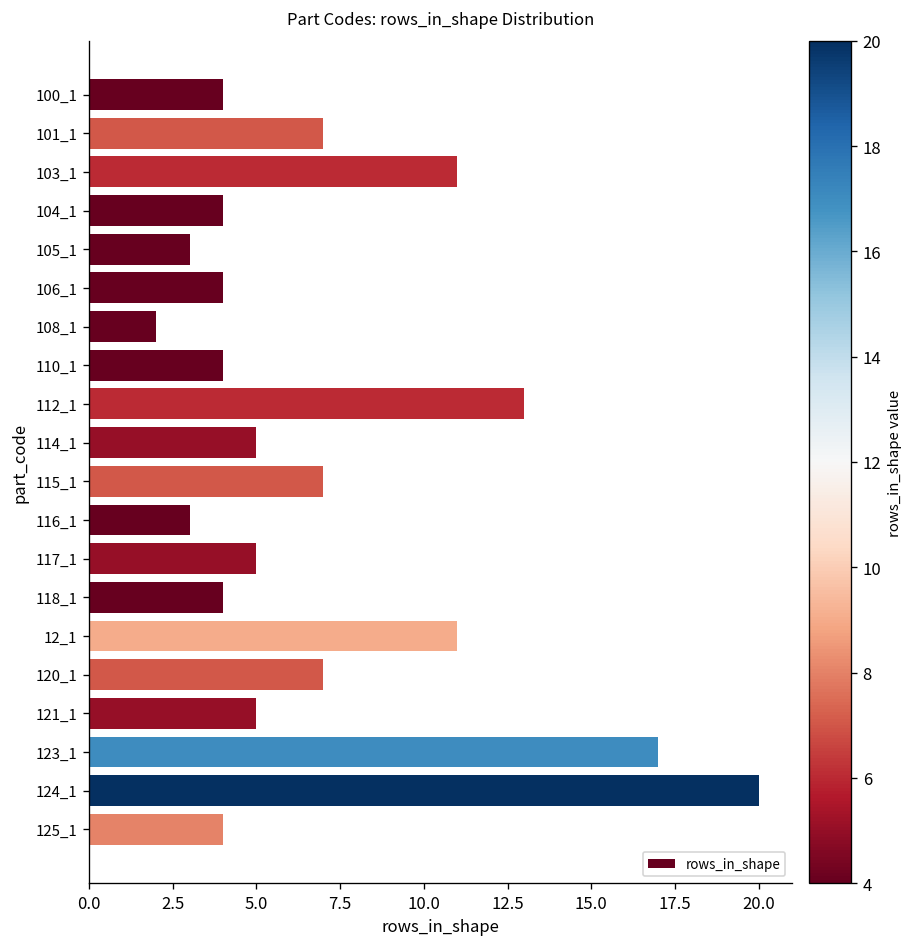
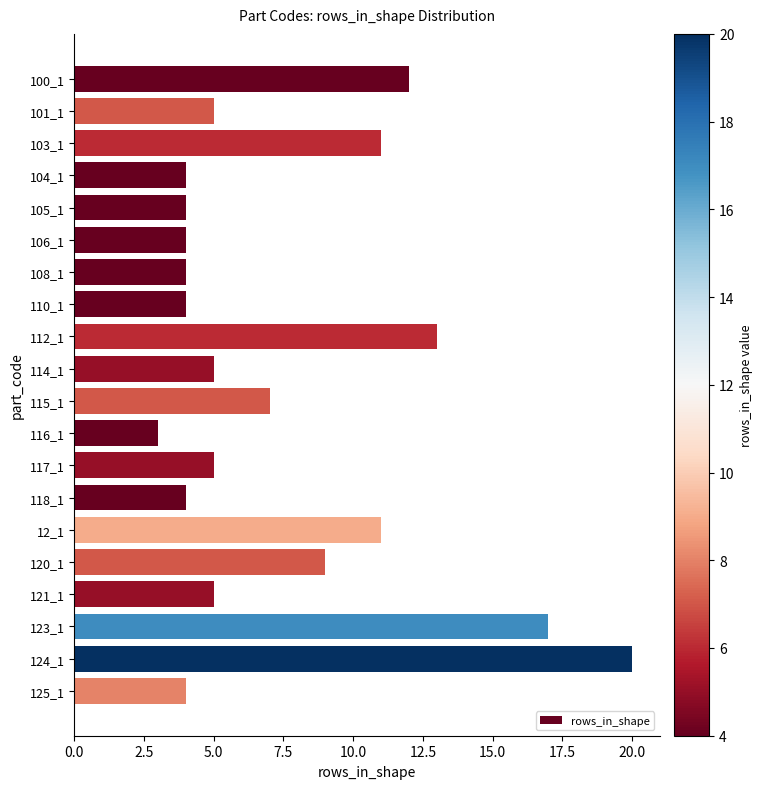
  {
-   "100_1": 4,
-   "101_1": 7,
+   "100_1": 12,
+   "101_1": 5,
    "103_1": 11,
    "104_1": 4,
-   "105_1": 3,
+   "105_1": 4,
    "106_1": 4,
-   "108_1": 2,
+   "108_1": 4,
    "110_1": 4,
    "112_1": 13,
    "114_1": 5,
    "115_1": 7,
    "116_1": 3,
    "117_1": 5,
    "118_1": 4,
    "12_1": 11,
-   "120_1": 7,
+   "120_1": 9,
    "121_1": 5,
    "123_1": 17,
    "124_1": 20,
    "125_1": 4
  }
